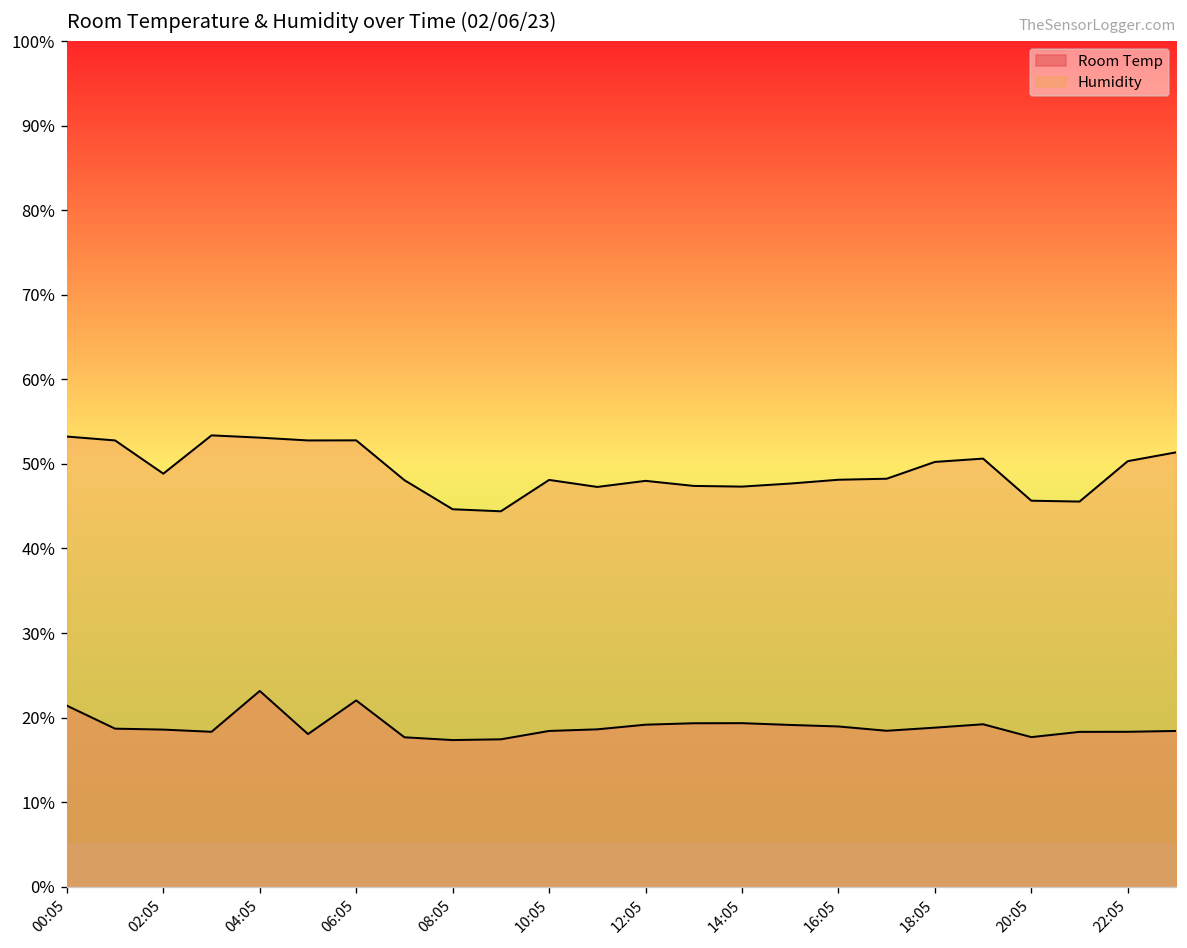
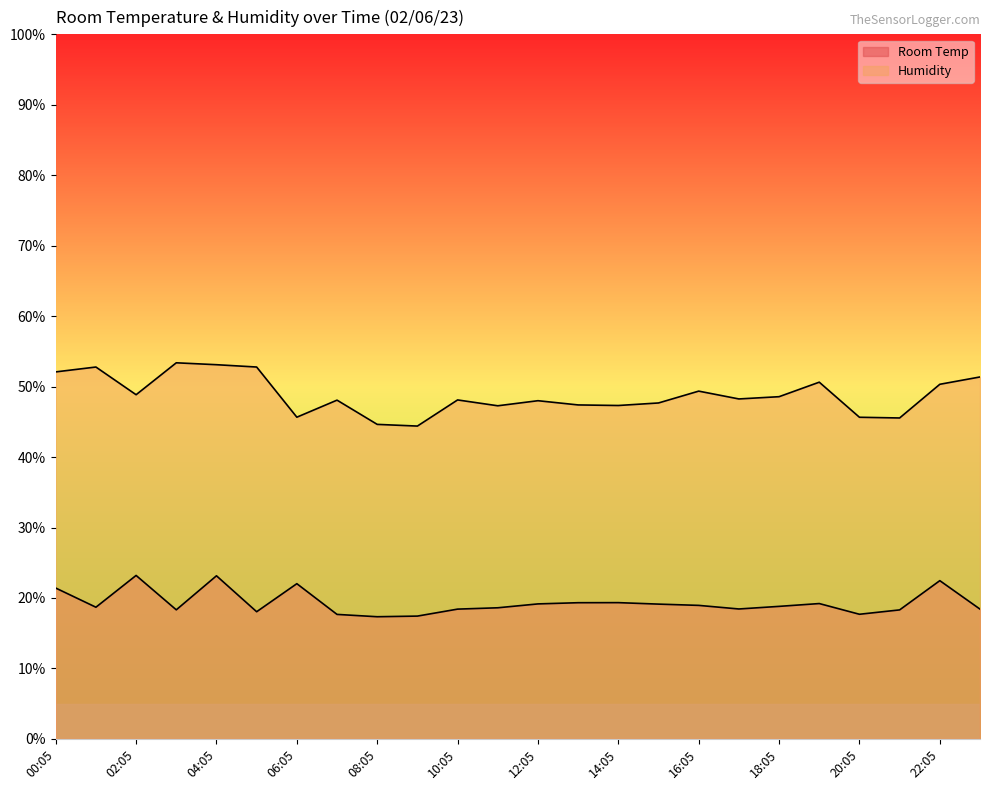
  {
    "Room Temp": {
      "00:05": "21%",
-     "02:05": "19%",
+     "02:05": "23%",
      "04:05": "23%",
      "06:05": "22%",
      "08:05": "17%",
      "10:05": "18%",
      "12:05": "19%",
      "14:05": "19%",
      "16:05": "19%",
      "18:05": "19%",
      "20:05": "18%",
-     "22:05": "18%"
+     "22:05": "22%"
    },
    "Humidity": {
-     "00:05": "53%",
+     "00:05": "52%",
      "02:05": "49%",
      "04:05": "53%",
-     "06:05": "53%",
+     "06:05": "46%",
      "08:05": "45%",
      "10:05": "48%",
      "12:05": "48%",
      "14:05": "47%",
-     "16:05": "48%",
-     "18:05": "50%",
+     "16:05": "49%",
+     "18:05": "49%",
      "20:05": "46%",
      "22:05": "50%"
    }
  }
